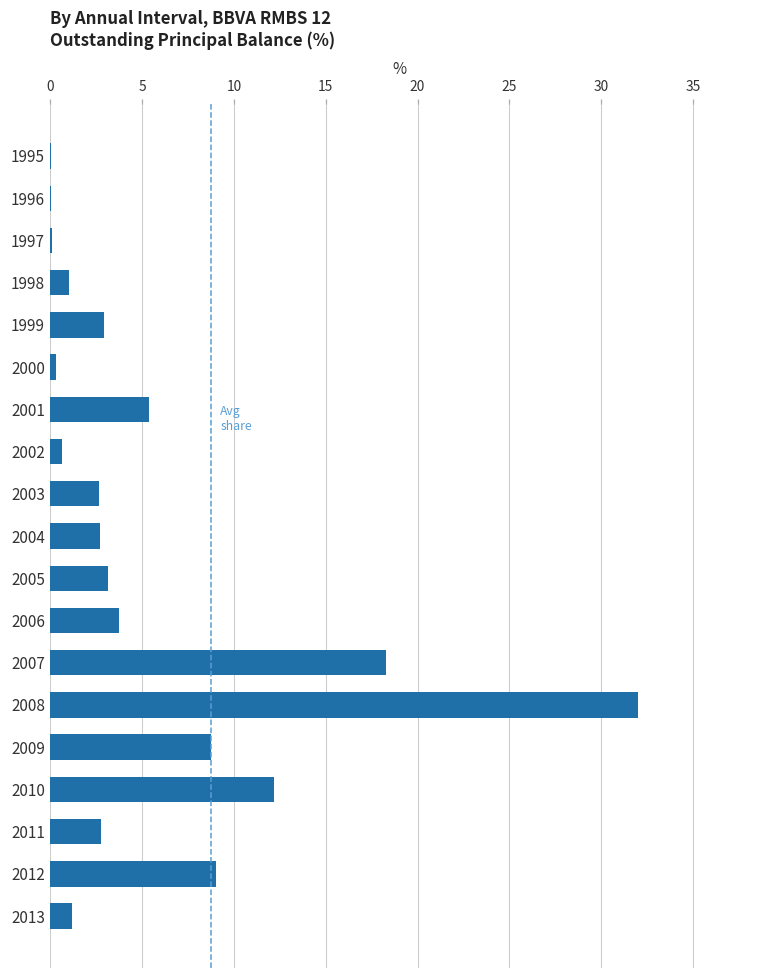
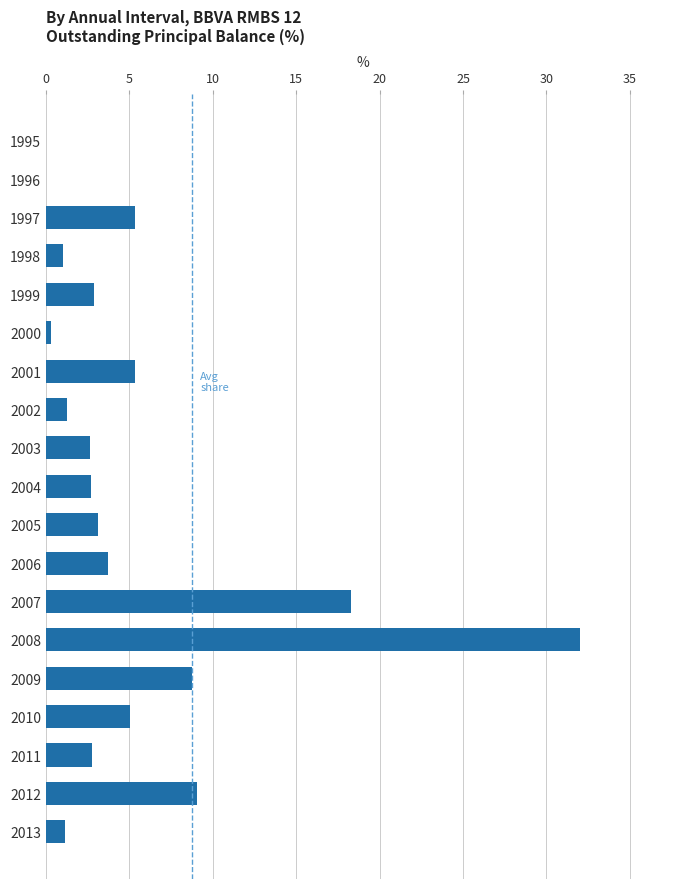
  {
-   "1997": 0.1,
+   "1997": 5.4,
    "1998": 1.0,
    "1999": 2.9,
    "2000": 0.3,
    "2001": 5.4,
-   "2002": 0.7,
+   "2002": 1.3,
    "2003": 2.7,
    "2004": 2.7,
    "2005": 3.2,
    "2006": 3.7,
    "2007": 18.3,
    "2008": 32.0,
    "2009": 8.8,
-   "2010": 12.2,
+   "2010": 5.1,
    "2011": 2.8,
    "2012": 9.0,
    "2013": 1.2
  }
